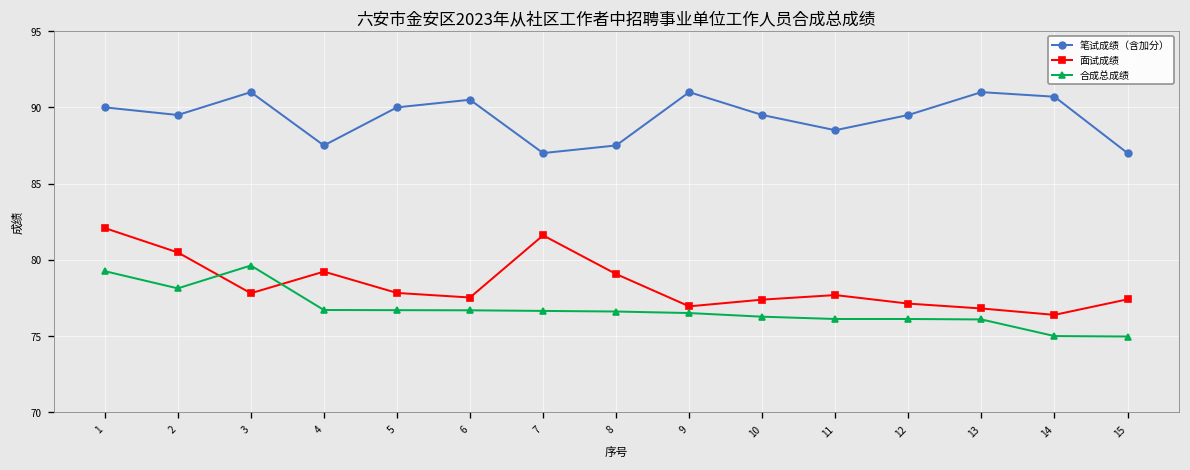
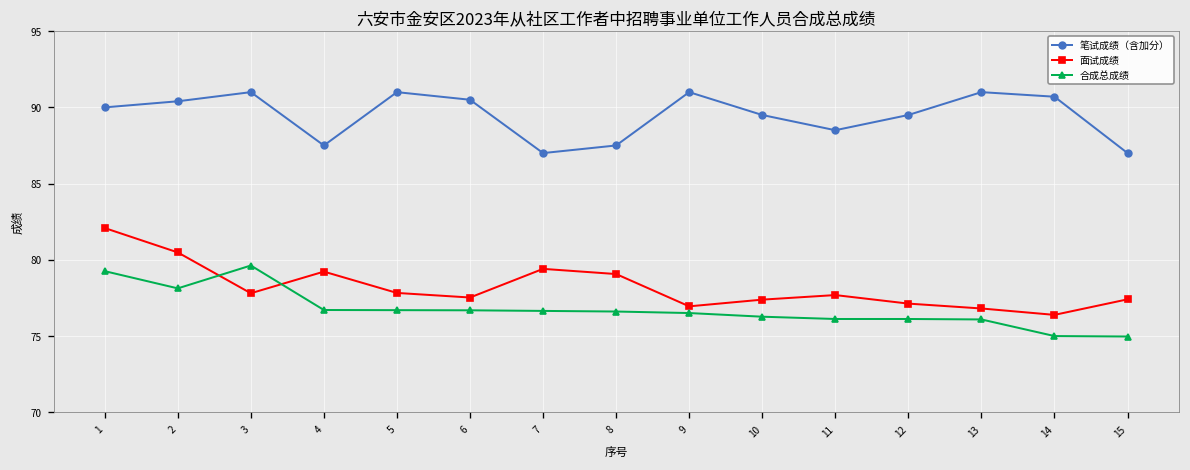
  {
    "笔试成绩（含加分）": {
      "1": 90.0,
-     "2": 89.5,
+     "2": 90.4,
      "3": 91.0,
      "4": 87.5,
-     "5": 90,
+     "5": 91,
      "6": 90.5,
      "7": 87.0,
      "8": 87.5,
      "9": 91.0,
      "10": 89.5,
      "11": 88.5,
      "12": 89.5,
      "13": 91.0,
      "14": 90.7,
      "15": 87.0
    },
    "面试成绩": {
      "1": 82.1,
      "2": 80.5,
      "3": 77.8,
      "4": 79.2,
      "5": 77.8,
      "6": 77.5,
-     "7": 81.6,
+     "7": 79.4,
      "8": 79.1,
      "9": 76.9,
      "10": 77.4,
      "11": 77.7,
      "12": 77.1,
      "13": 76.8,
      "14": 76.4,
      "15": 77.4
    },
    "合成总成绩": {
      "1": 79.3,
      "2": 78.1,
      "3": 79.6,
      "4": 76.7,
      "5": 76.7,
      "6": 76.7,
      "7": 76.6,
      "8": 76.6,
      "9": 76.5,
      "10": 76.3,
      "11": 76.1,
      "12": 76.1,
      "13": 76.1,
      "14": 75.0,
      "15": 75.0
    }
  }
